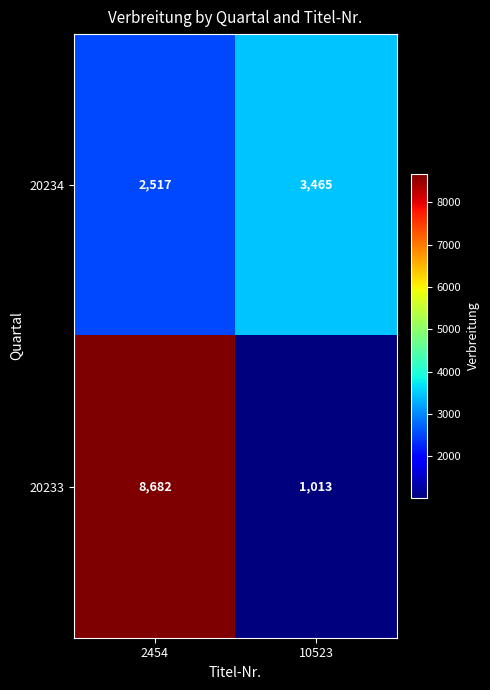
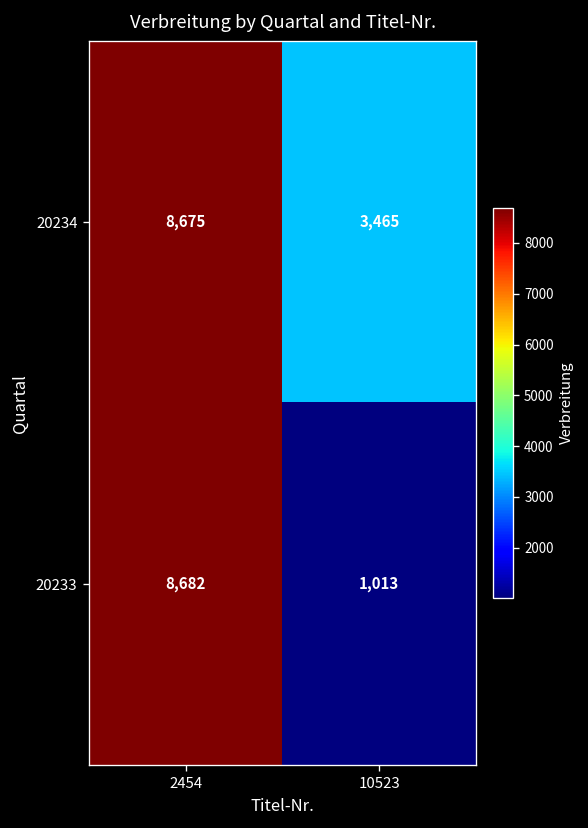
  {
    "20234": {
-     "2454": "2,517",
+     "2454": "8,675",
      "10523": "3,465"
    },
    "20233": {
      "2454": "8,682",
      "10523": "1,013"
    }
  }
